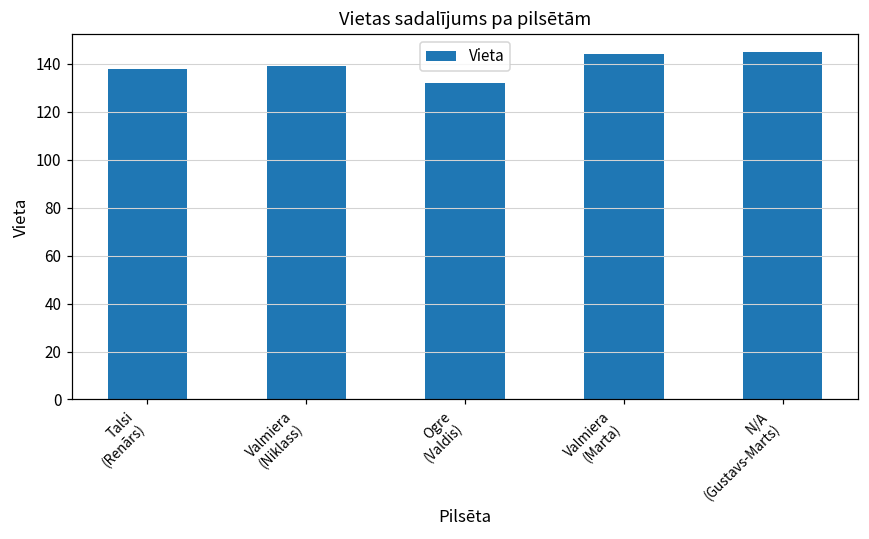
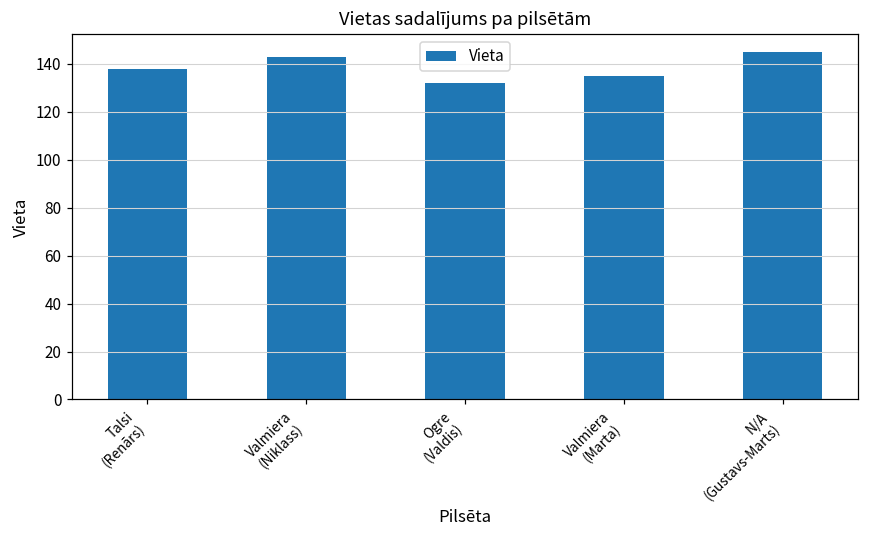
  {
    "Talsi (Renārs)": 138,
-   "Valmiera (Niklass)": 139,
+   "Valmiera (Niklass)": 143,
    "Ogre (Valdis)": 132,
-   "Valmiera (Marta)": 144,
+   "Valmiera (Marta)": 135,
    "N/A (Gustavs-Marts)": 145
  }
